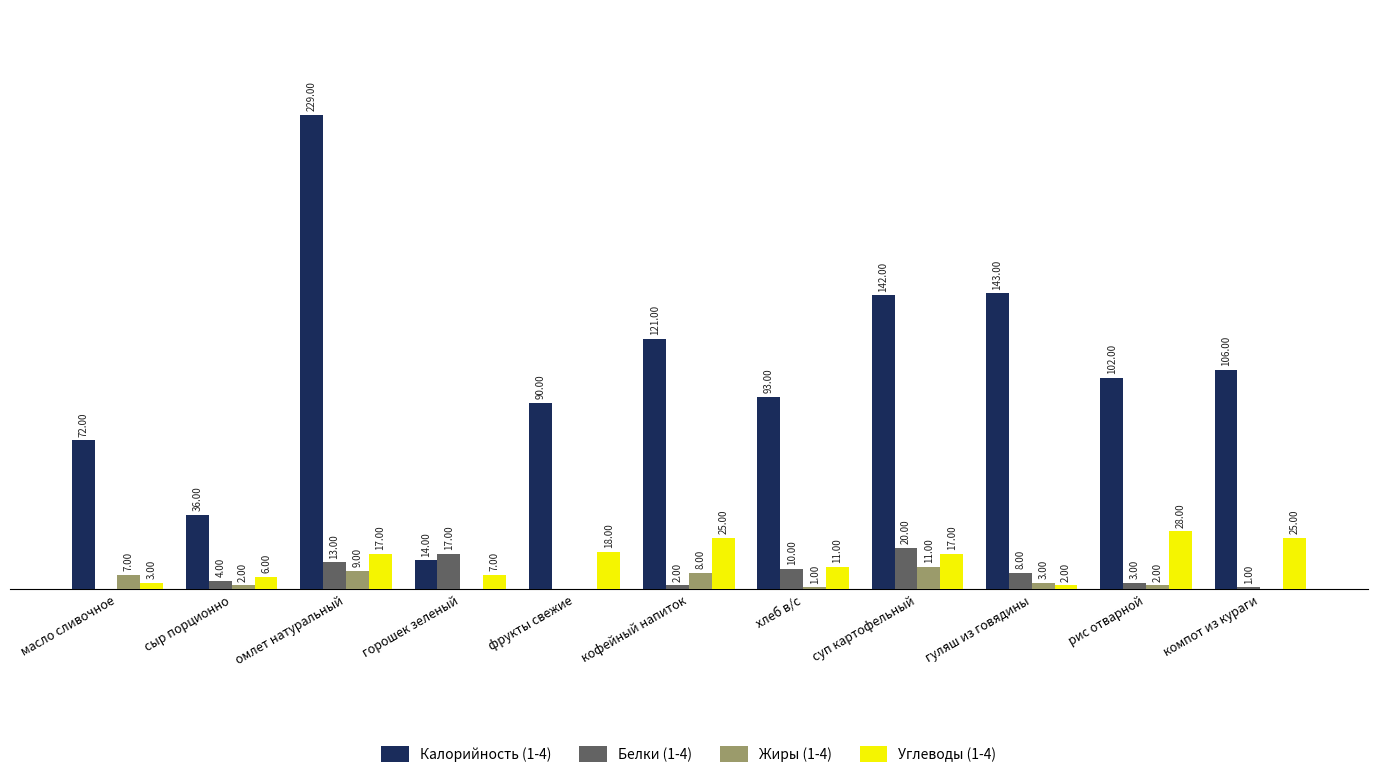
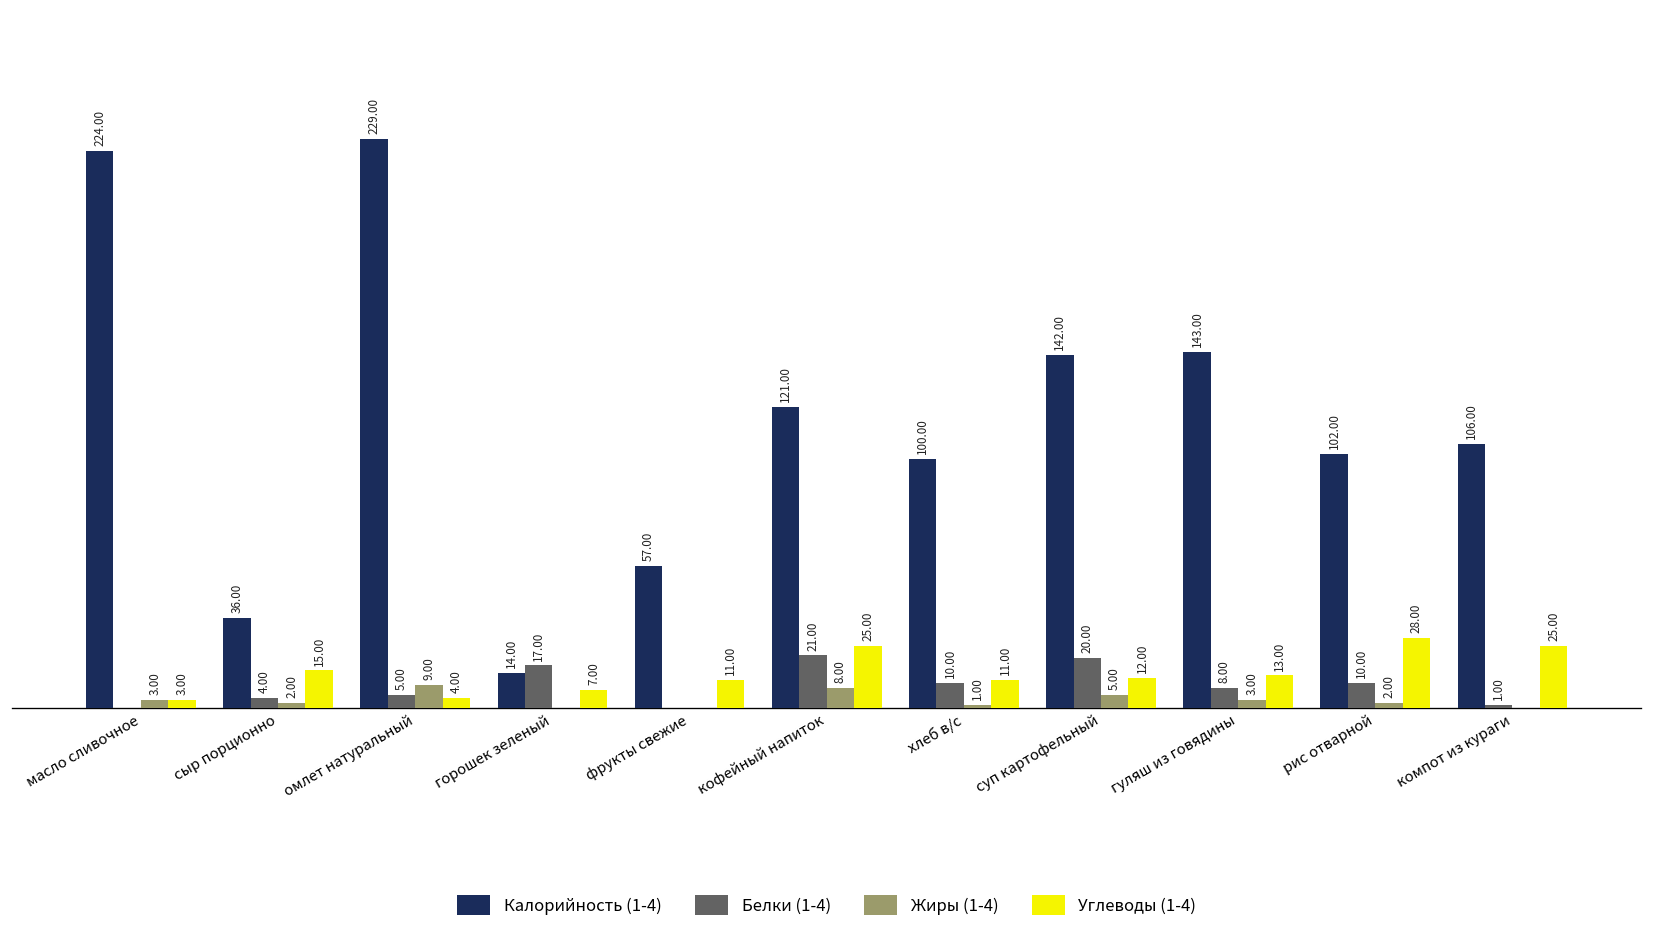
  {
    "Калорийность (1-4)": {
-     "масло сливочное": 72.00,
+     "масло сливочное": 224.00,
      "сыр порционно": 36.00,
      "омлет натуральный": 229.00,
      "горошек зеленый": 14.00,
-     "фрукты свежие": 90.00,
+     "фрукты свежие": 57.00,
      "кофейный напиток": 121.00,
-     "хлеб в/с": 93.00,
+     "хлеб в/с": 100.00,
      "суп картофельный": 142.00,
      "гуляш из говядины": 143.00,
      "рис отварной": 102.00,
      "компот из кураги": 106.00
    },
    "Белки (1-4)": {
      "сыр порционно": 4.00,
-     "омлет натуральный": 13.00,
+     "омлет натуральный": 5.00,
      "горошек зеленый": 17.00,
-     "кофейный напиток": 2.00,
+     "кофейный напиток": 21.00,
      "хлеб в/с": 10.00,
      "суп картофельный": 20.00,
      "гуляш из говядины": 8.00,
-     "рис отварной": 3.00,
+     "рис отварной": 10.00,
      "компот из кураги": 1.00
    },
    "Жиры (1-4)": {
-     "масло сливочное": 7.00,
+     "масло сливочное": 3.00,
      "сыр порционно": 2.00,
      "омлет натуральный": 9.00,
      "кофейный напиток": 8.00,
      "хлеб в/с": 1.00,
-     "суп картофельный": 11.00,
+     "суп картофельный": 5.00,
      "гуляш из говядины": 3.00,
      "рис отварной": 2.00
    },
    "Углеводы (1-4)": {
      "масло сливочное": 3.00,
-     "сыр порционно": 6.00,
-     "омлет натуральный": 17.00,
+     "сыр порционно": 15.00,
+     "омлет натуральный": 4.00,
      "горошек зеленый": 7.00,
-     "фрукты свежие": 18.00,
+     "фрукты свежие": 11.00,
      "кофейный напиток": 25.00,
      "хлеб в/с": 11.00,
-     "суп картофельный": 17.00,
-     "гуляш из говядины": 2.00,
+     "суп картофельный": 12.00,
+     "гуляш из говядины": 13.00,
      "рис отварной": 28.00,
      "компот из кураги": 25.00
    }
  }
